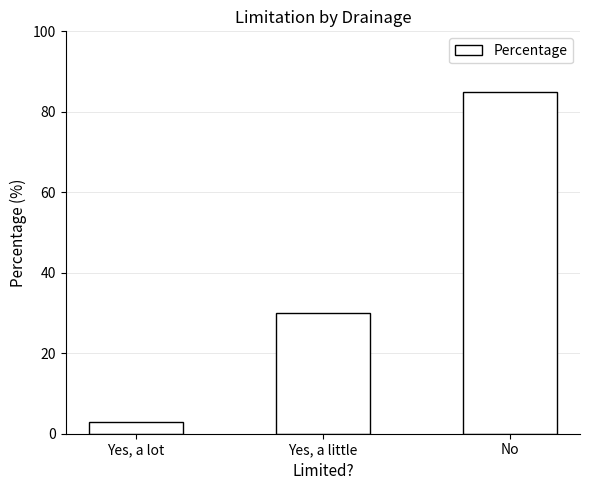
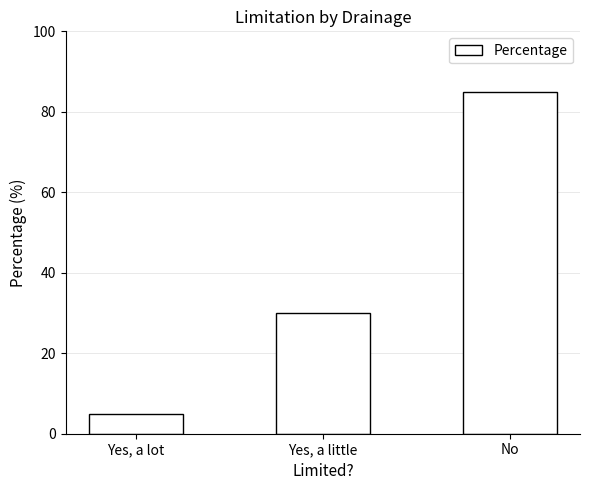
  {
-   "Yes, a lot": 3,
+   "Yes, a lot": 5,
    "Yes, a little": 30,
    "No": 85
  }
